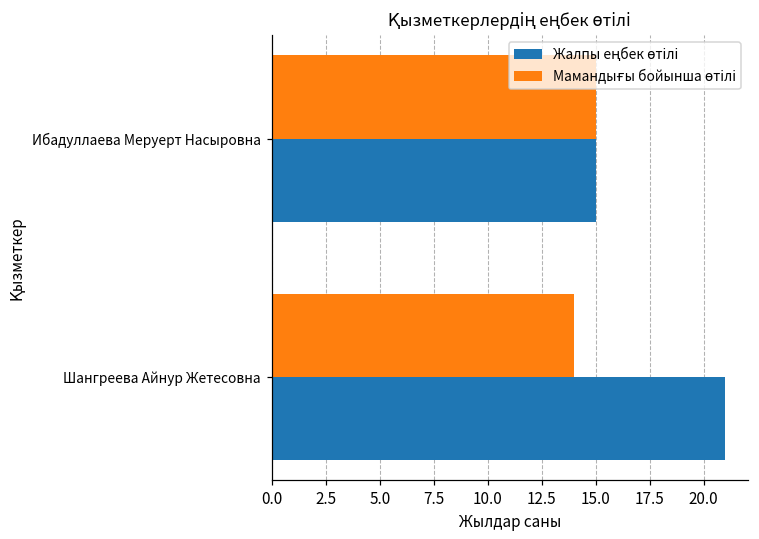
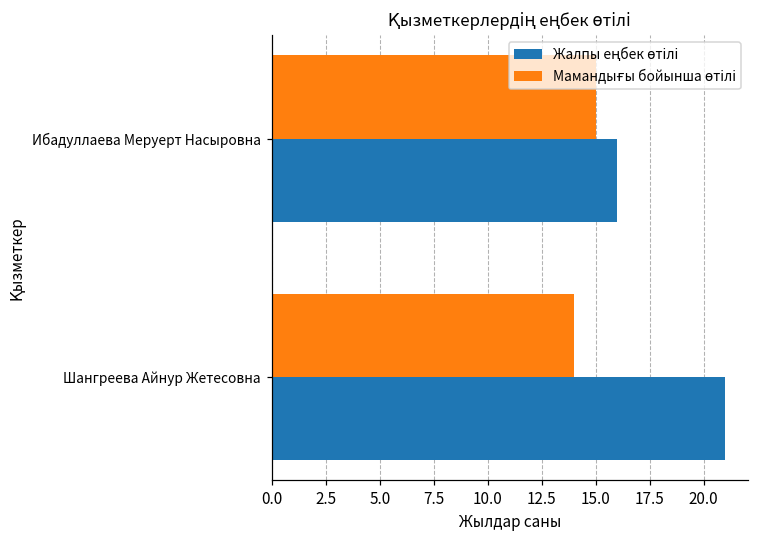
  {
    "Жалпы еңбек өтілі": {
-     "Ибадуллаева Меруерт Насыровна": 15,
+     "Ибадуллаева Меруерт Насыровна": 16,
      "Шангреева Айнур Жетесовна": 21
    },
    "Мамандығы бойынша өтілі": {
      "Ибадуллаева Меруерт Насыровна": 15,
      "Шангреева Айнур Жетесовна": 14
    }
  }
